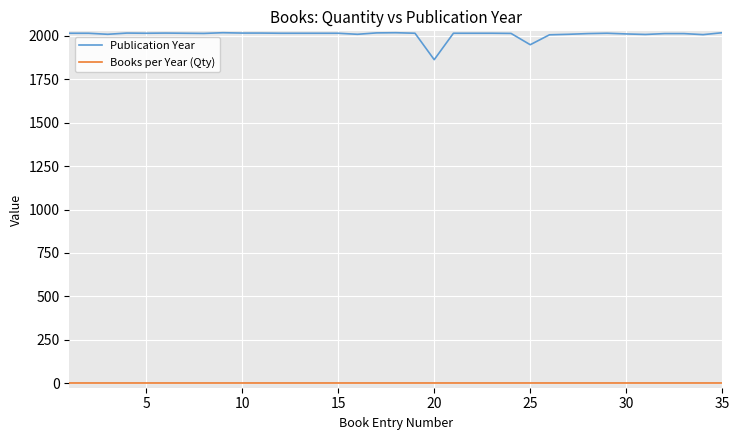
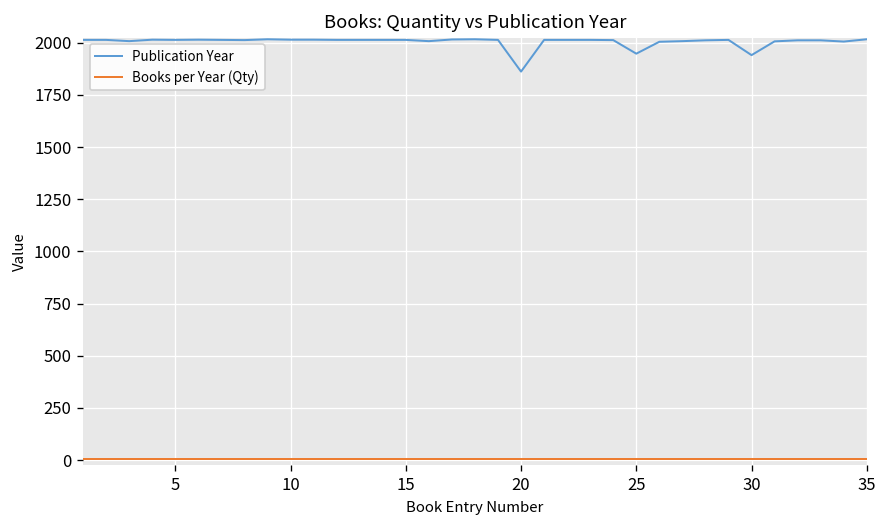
  {
    "Publication Year": {
      "5": 2010,
      "10": 2020,
      "15": 2010,
      "20": 1860,
      "25": 1950,
-     "30": 2010,
+     "30": 1940,
      "35": 2020
    },
    "Books per Year (Qty)": {
      "5": 10,
      "10": 10,
      "15": 10,
      "20": 10,
      "25": 10,
      "30": 10,
      "35": 10
    }
  }
